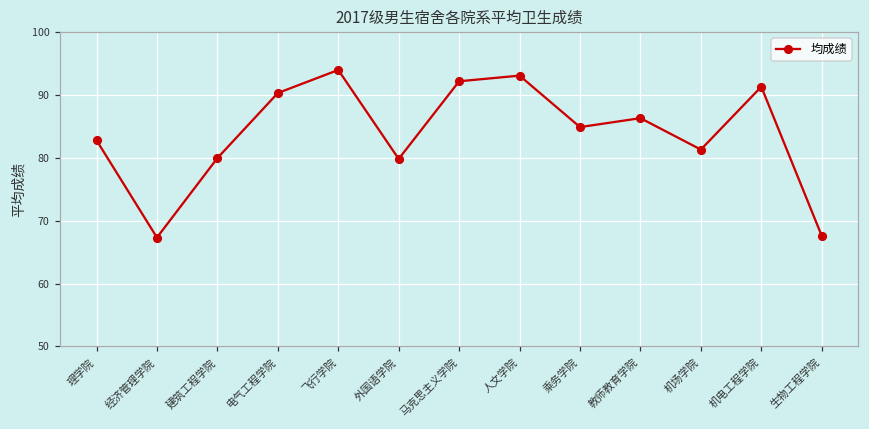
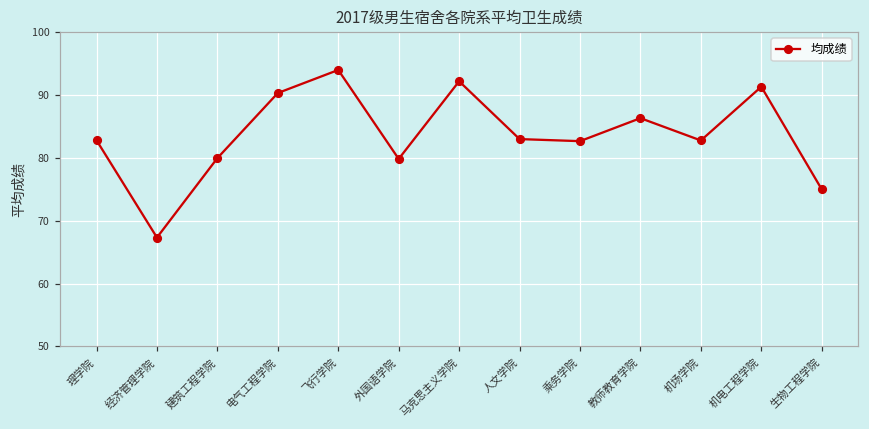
  {
    "理学院": 83,
    "经济管理学院": 67,
    "建筑工程学院": 80,
    "电气工程学院": 90,
    "飞行学院": 94,
    "外国语学院": 80,
    "马克思主义学院": 92,
-   "人文学院": 93,
-   "乘务学院": 85,
+   "人文学院": 83,
+   "乘务学院": 83,
    "教师教育学院": 86,
-   "机场学院": 81,
+   "机场学院": 83,
    "机电工程学院": 91,
-   "生物工程学院": 68
+   "生物工程学院": 75
  }
